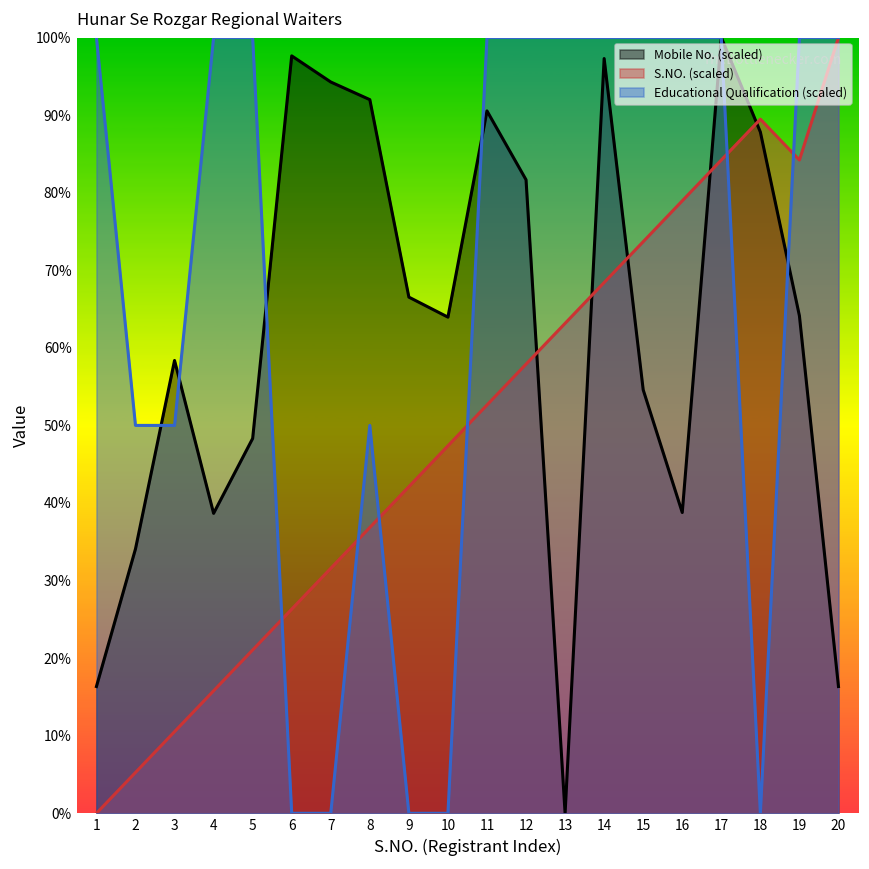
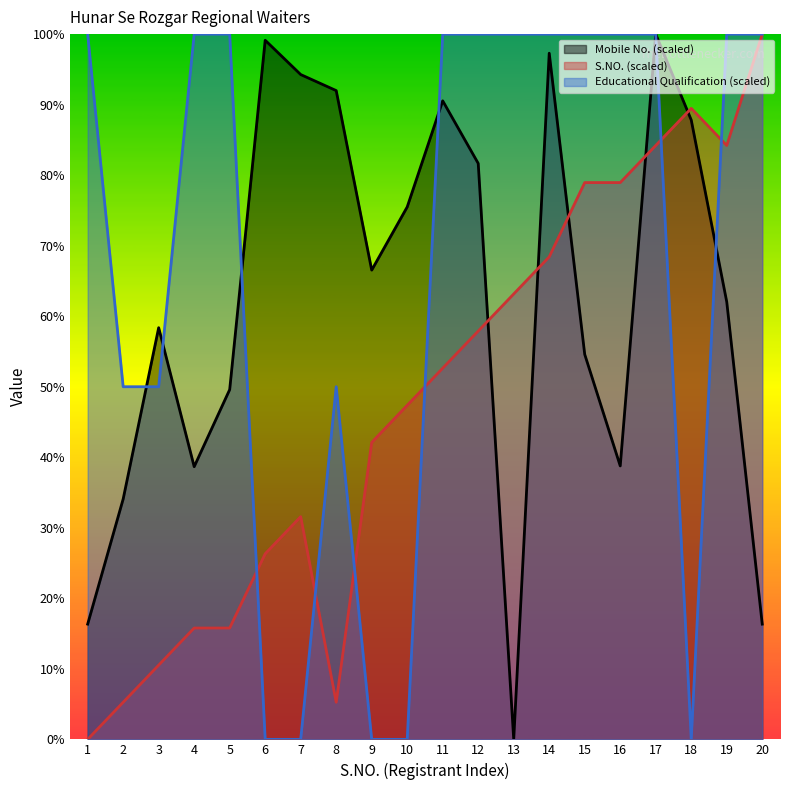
  {
    "Mobile No. (scaled)": {
      "1": "16%",
      "2": "34%",
      "3": "58%",
      "4": "39%",
-     "5": "48%",
-     "6": "98%",
+     "5": "50%",
+     "6": "99%",
      "7": "94%",
      "8": "92%",
      "9": "67%",
-     "10": "64%",
+     "10": "75%",
      "11": "91%",
      "12": "82%",
      "13": "0%",
      "14": "97%",
      "15": "55%",
      "16": "39%",
      "18": "88%",
-     "19": "64%",
+     "19": "62%",
      "20": "16%"
    },
    "S.NO. (scaled)": {
      "1": "0%",
      "2": "5%",
      "3": "11%",
      "4": "16%",
-     "5": "21%",
+     "5": "16%",
      "6": "26%",
      "7": "32%",
-     "8": "37%",
+     "8": "5%",
      "9": "42%",
      "10": "47%",
      "11": "53%",
      "12": "58%",
      "13": "63%",
      "14": "68%",
-     "15": "74%",
+     "15": "79%",
      "16": "79%",
      "17": "84%",
      "18": "89%",
      "19": "84%"
    },
    "Educational Qualification (scaled)": {
      "1": "100%",
      "2": "50%",
      "3": "50%",
      "4": "100%",
      "5": "100%",
      "6": "0%",
      "7": "0%",
      "8": "50%",
      "9": "0%",
      "10": "0%",
      "11": "100%",
      "12": "100%",
      "13": "100%",
      "14": "100%",
      "15": "100%",
      "16": "100%",
      "18": "0%",
      "19": "100%"
    }
  }
